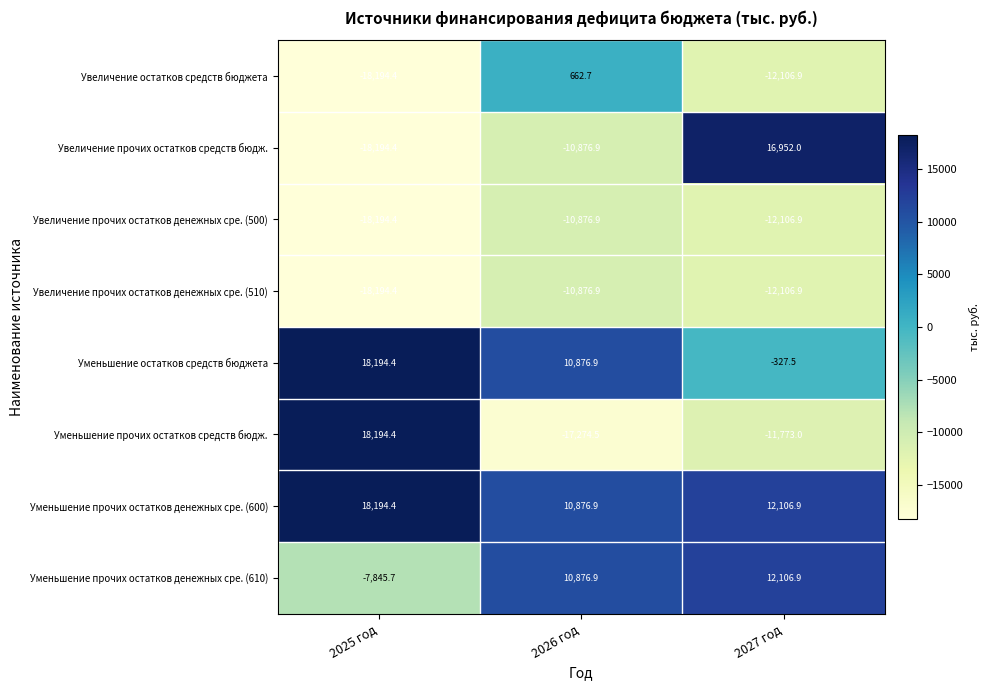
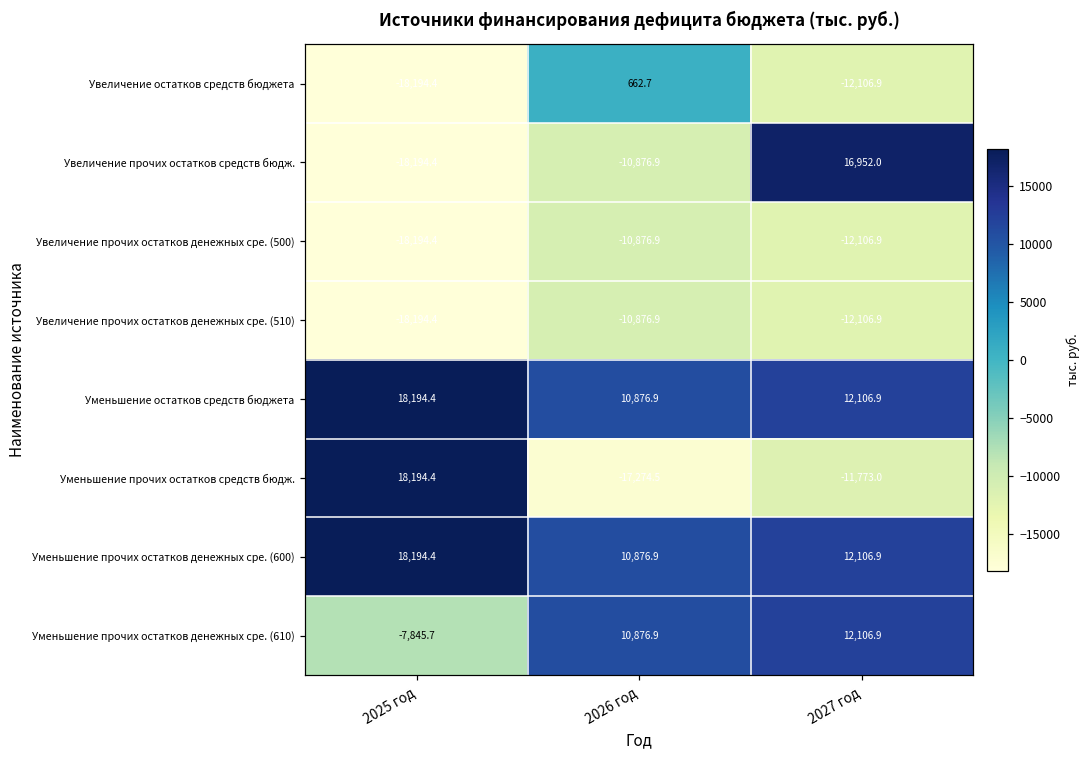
  {
    "Увеличение остатков средств бюджета": {
      "2026 год": "662.7",
      "2027 год": "-12,106.9"
    },
    "Увеличение прочих остатков средств бюдж.": {
      "2026 год": "-10,876.9",
      "2027 год": "16,952.0"
    },
    "Увеличение прочих остатков денежных сре. (500)": {
      "2026 год": "-10,876.9",
      "2027 год": "-12,106.9"
    },
    "Увеличение прочих остатков денежных сре. (510)": {
      "2026 год": "-10,876.9",
      "2027 год": "-12,106.9"
    },
    "Уменьшение остатков средств бюджета": {
      "2025 год": "18,194.4",
      "2026 год": "10,876.9",
-     "2027 год": "-327.5"
+     "2027 год": "12,106.9"
    },
    "Уменьшение прочих остатков средств бюдж.": {
      "2025 год": "18,194.4",
      "2027 год": "-11,773.0"
    },
    "Уменьшение прочих остатков денежных сре. (600)": {
      "2025 год": "18,194.4",
      "2026 год": "10,876.9",
      "2027 год": "12,106.9"
    },
    "Уменьшение прочих остатков денежных сре. (610)": {
      "2025 год": "-7,845.7",
      "2026 год": "10,876.9",
      "2027 год": "12,106.9"
    }
  }
